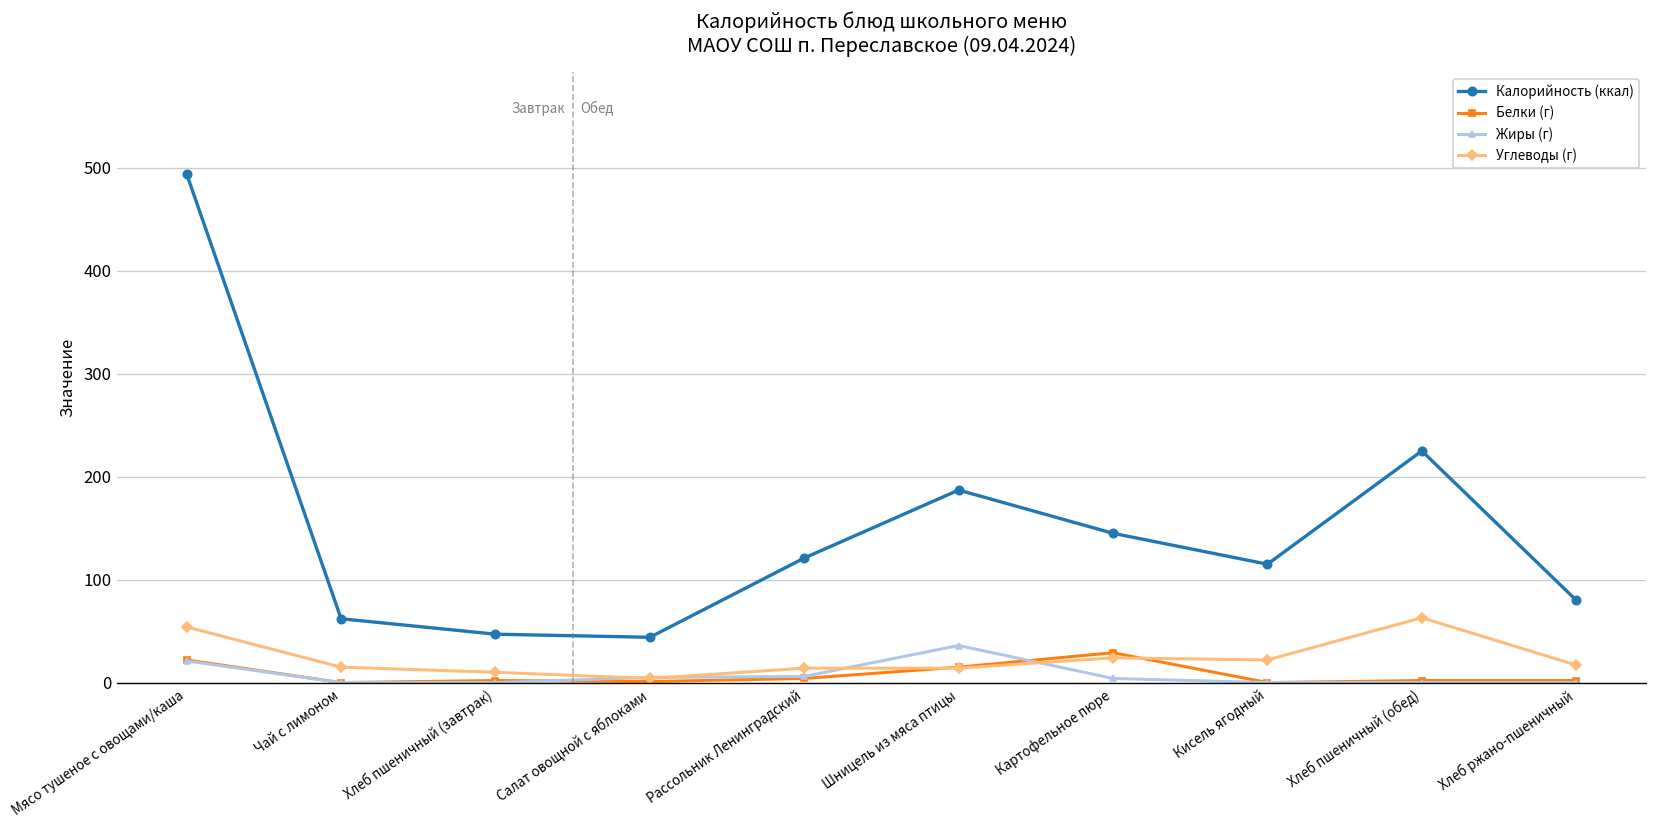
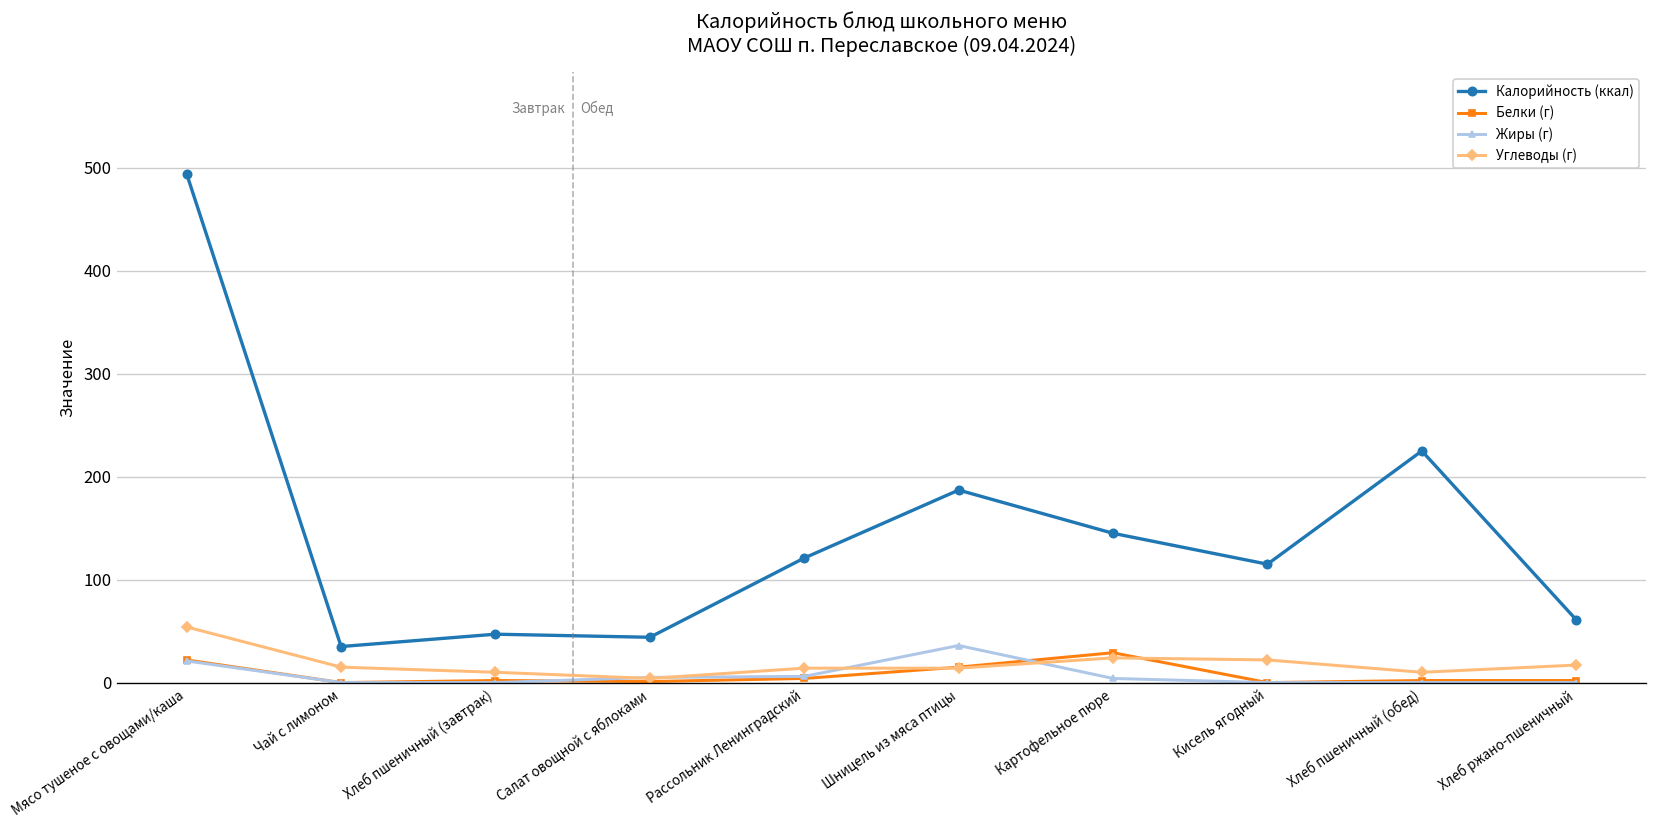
  {
    "Калорийность (ккал)": {
      "Мясо тушеное с овощами/каша": 490,
-     "Чай с лимоном": 60,
+     "Чай с лимоном": 40,
      "Хлеб пшеничный (завтрак)": 50,
      "Салат овощной с яблоками": 40,
      "Рассольник Ленинградский": 120,
      "Шницель из мяса птицы": 190,
      "Картофельное пюре": 150,
      "Кисель ягодный": 120,
      "Хлеб пшеничный (обед)": 230,
-     "Хлеб ржано-пшеничный": 80
+     "Хлеб ржано-пшеничный": 60
    },
    "Белки (г)": {
      "Салат овощной с яблоками": 0,
      "Картофельное пюре": 30
    },
    "Жиры (г)": {
      "Шницель из мяса птицы": 40,
      "Картофельное пюре": 0
    },
    "Углеводы (г)": {
      "Мясо тушеное с овощами/каша": 50,
      "Чай с лимоном": 20,
      "Хлеб пшеничный (завтрак)": 10,
      "Рассольник Ленинградский": 10,
      "Картофельное пюре": 20,
      "Кисель ягодный": 20,
-     "Хлеб пшеничный (обед)": 60,
+     "Хлеб пшеничный (обед)": 10,
      "Хлеб ржано-пшеничный": 20
    }
  }
